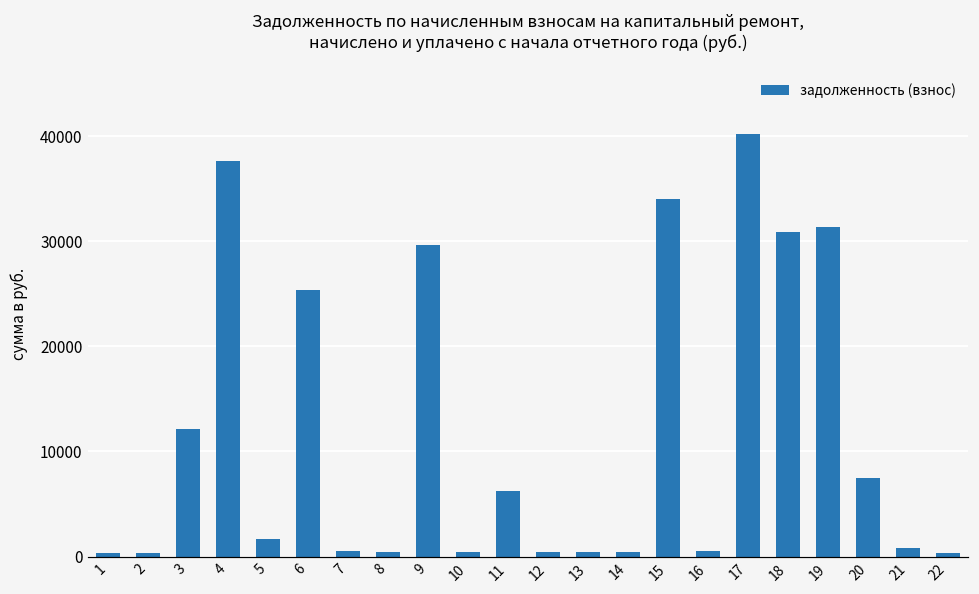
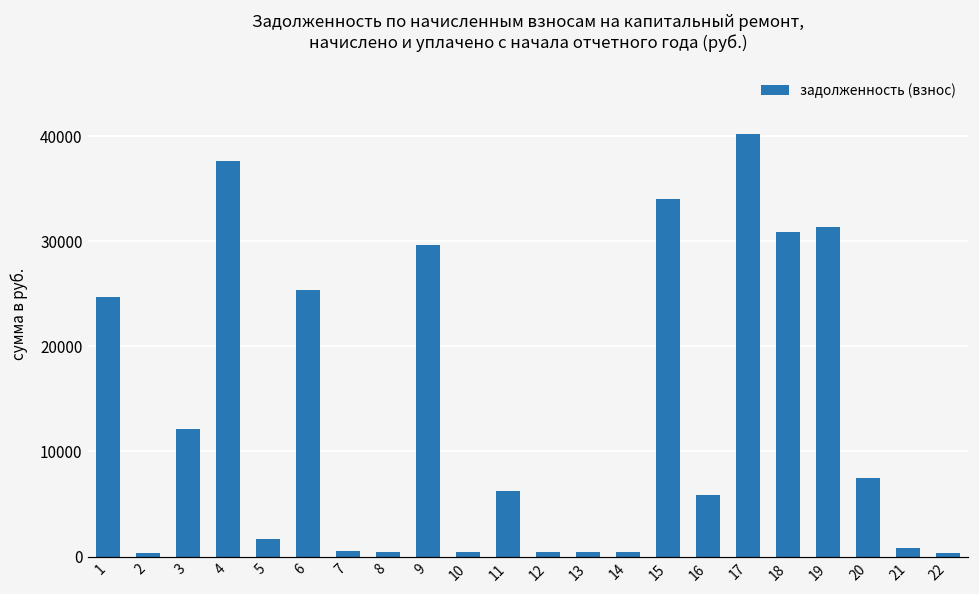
  {
-   "1": 0,
+   "1": 25000,
    "2": 0,
    "3": 12000,
    "4": 38000,
    "5": 2000,
    "6": 25000,
    "7": 1000,
    "8": 0,
    "9": 30000,
    "10": 0,
    "11": 6000,
    "12": 0,
    "13": 0,
    "14": 0,
    "15": 34000,
-   "16": 1000,
+   "16": 6000,
    "17": 40000,
    "18": 31000,
    "19": 31000,
    "20": 7000,
    "21": 1000,
    "22": 0
  }
